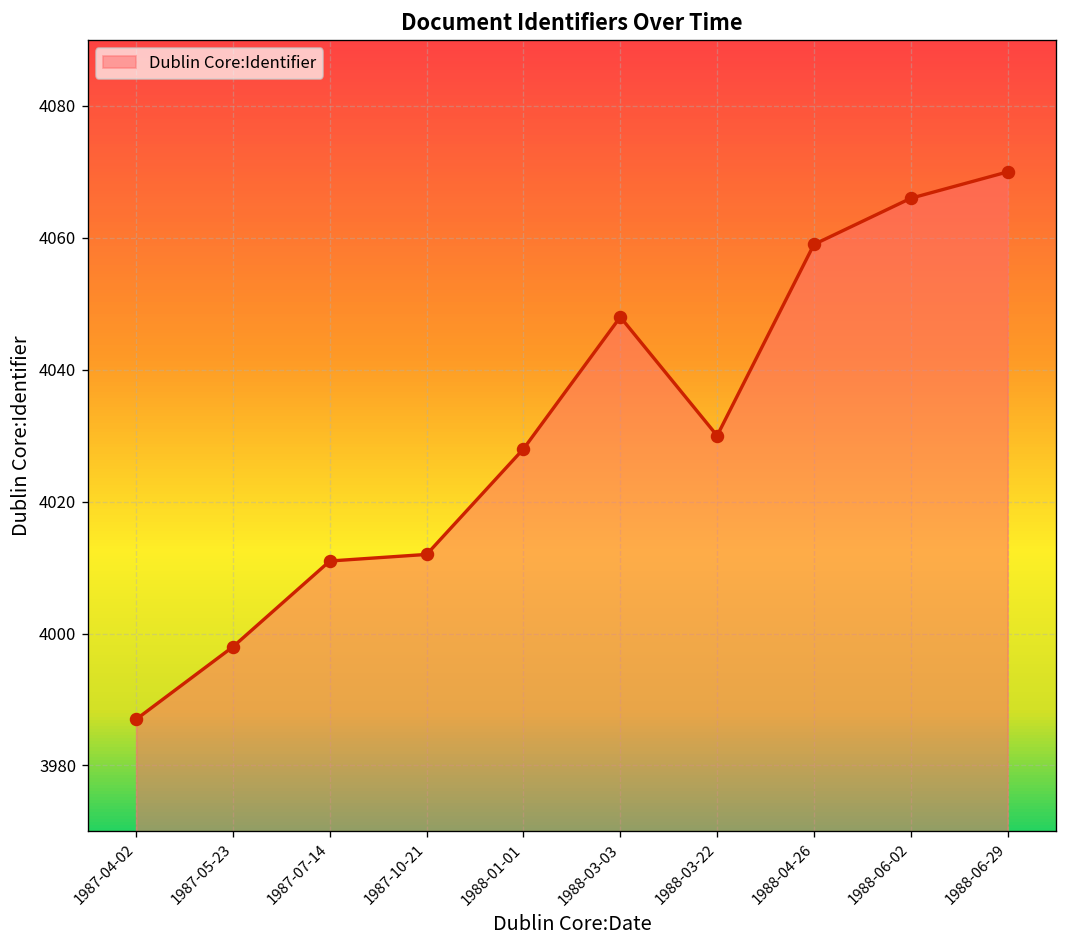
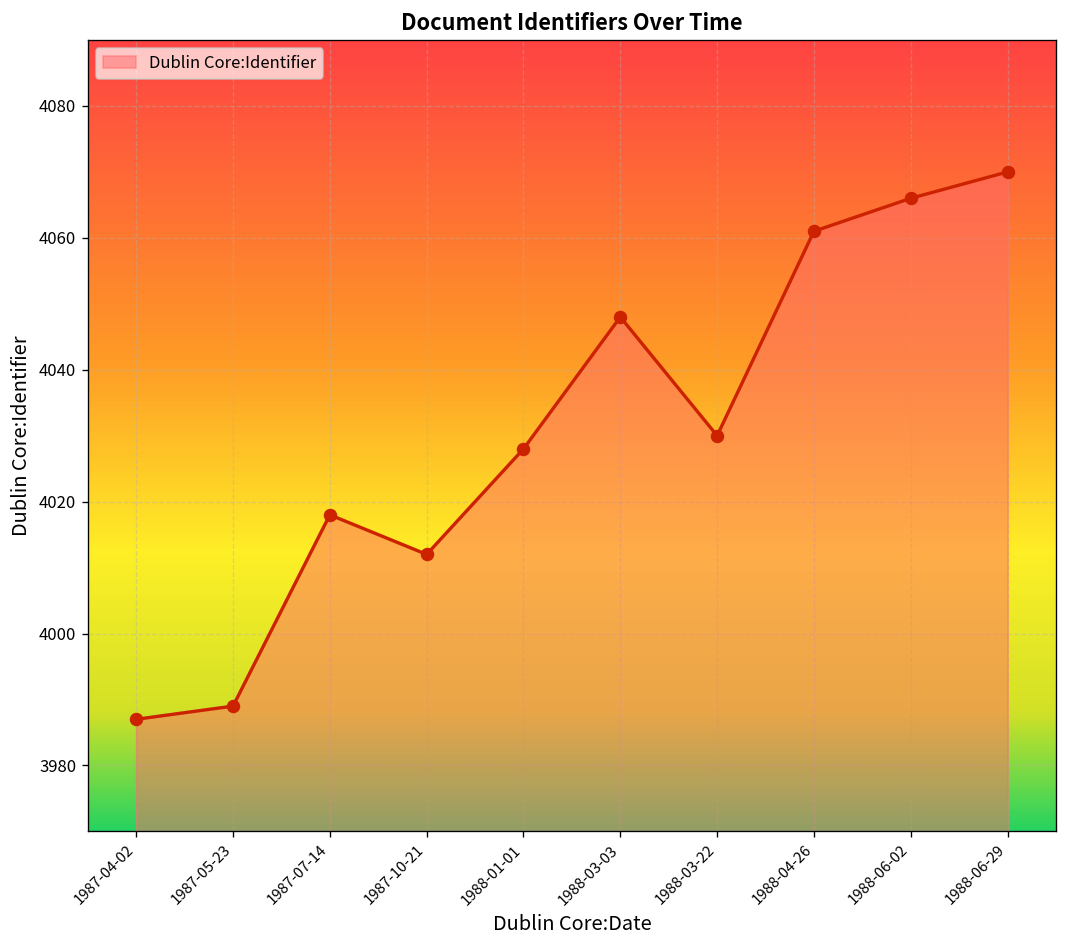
  {
    "1987-04-02": 3987,
-   "1987-05-23": 3998,
-   "1987-07-14": 4011,
+   "1987-05-23": 3989,
+   "1987-07-14": 4018,
    "1987-10-21": 4012,
    "1988-01-01": 4028,
    "1988-03-03": 4048,
    "1988-03-22": 4030,
-   "1988-04-26": 4059,
+   "1988-04-26": 4061,
    "1988-06-02": 4066,
    "1988-06-29": 4070
  }
